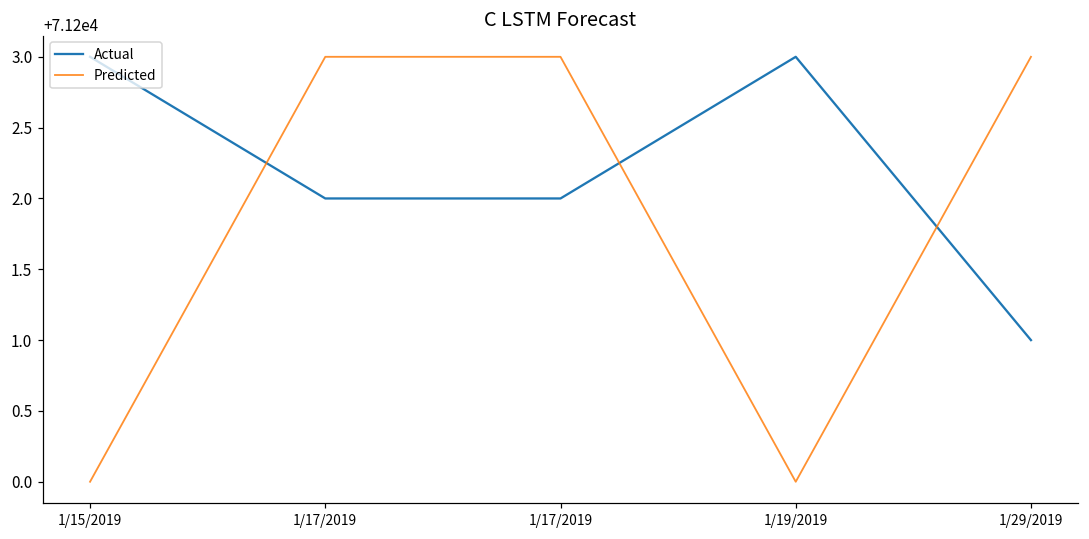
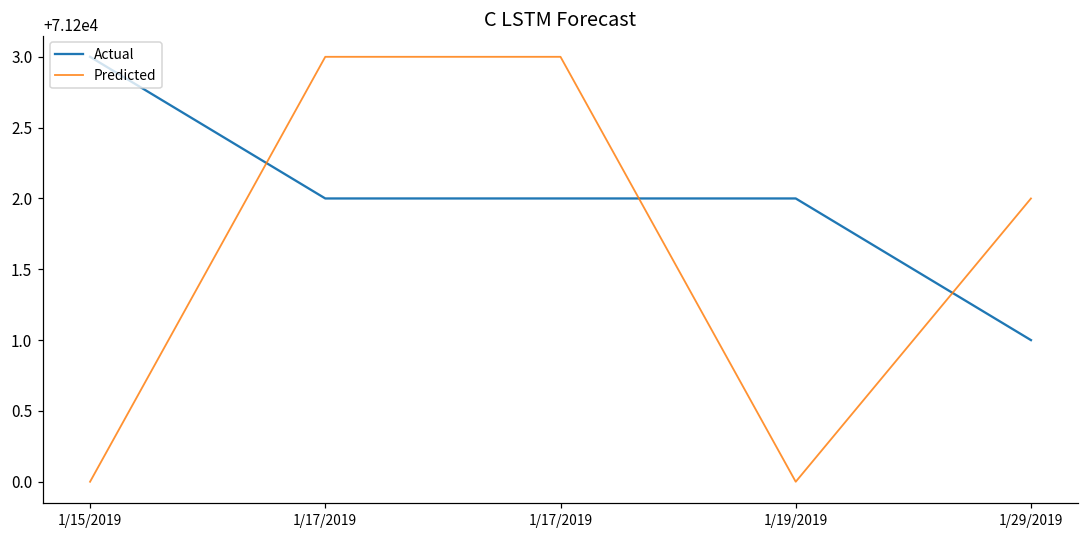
  {
    "Actual": {
-     "1/19/2019": 71203,
+     "1/19/2019": 71202,
      "1/29/2019": 71201
    },
    "Predicted": {
      "1/15/2019": 71200,
      "1/19/2019": 71200,
-     "1/29/2019": 71203
+     "1/29/2019": 71202
    }
  }
